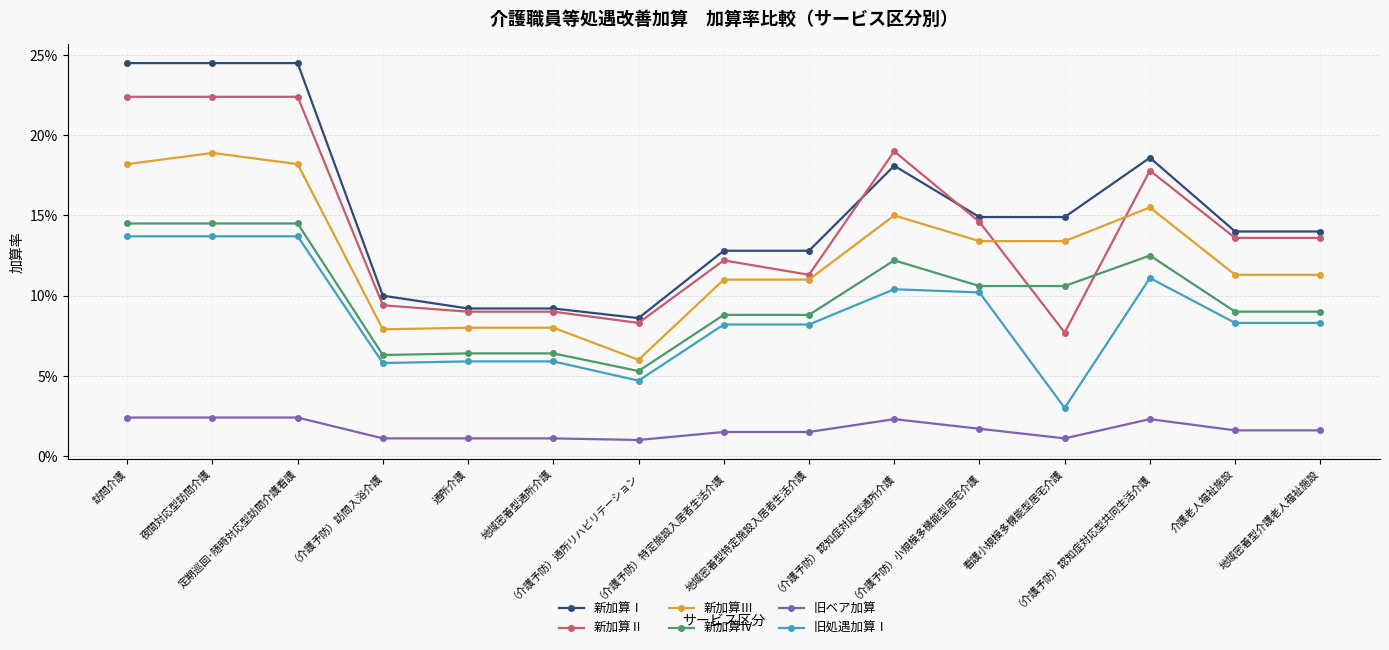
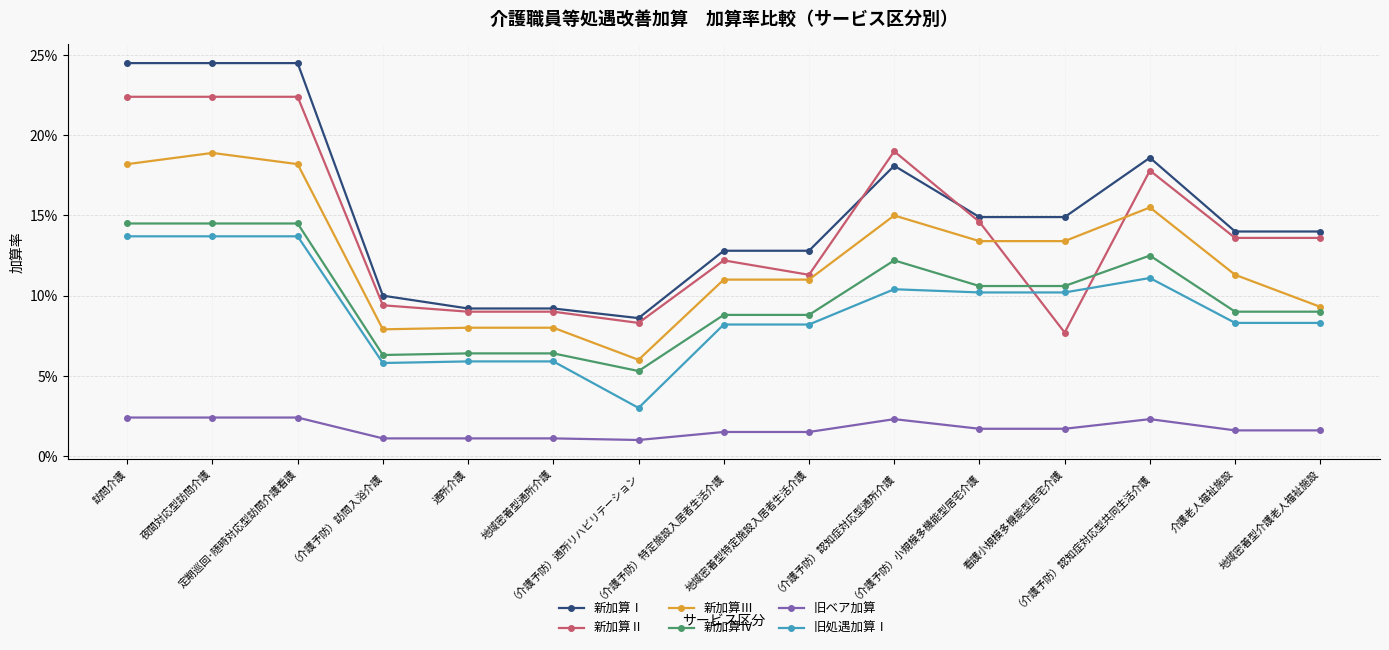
  {
    "新加算Ⅰ": {
      "訪問介護": "24.5%",
      "夜間対応型訪問介護": "24.5%",
      "定期巡回･随時対応型訪問介護看護": "24.5%",
      "（介護予防）訪問入浴介護": "10.0%",
      "通所介護": "9.2%",
      "地域密着型通所介護": "9.2%",
      "（介護予防）通所リハビリテーション": "8.6%",
      "（介護予防）特定施設入居者生活介護": "12.8%",
      "地域密着型特定施設入居者生活介護": "12.8%",
      "（介護予防）認知症対応型通所介護": "18.1%",
      "（介護予防）小規模多機能型居宅介護": "14.9%",
      "看護小規模多機能型居宅介護": "14.9%",
      "（介護予防）認知症対応型共同生活介護": "18.6%",
      "介護老人福祉施設": "14.0%",
      "地域密着型介護老人福祉施設": "14.0%"
    },
    "新加算Ⅱ": {
      "訪問介護": "22.4%",
      "夜間対応型訪問介護": "22.4%",
      "定期巡回･随時対応型訪問介護看護": "22.4%",
      "（介護予防）訪問入浴介護": "9.4%",
      "通所介護": "9.0%",
      "地域密着型通所介護": "9.0%",
      "（介護予防）通所リハビリテーション": "8.3%",
      "（介護予防）特定施設入居者生活介護": "12.2%",
      "地域密着型特定施設入居者生活介護": "11.3%",
      "（介護予防）認知症対応型通所介護": "19.0%",
      "（介護予防）小規模多機能型居宅介護": "14.6%",
      "看護小規模多機能型居宅介護": "7.7%",
      "（介護予防）認知症対応型共同生活介護": "17.8%",
      "介護老人福祉施設": "13.6%",
      "地域密着型介護老人福祉施設": "13.6%"
    },
    "新加算Ⅲ": {
      "訪問介護": "18.2%",
      "夜間対応型訪問介護": "18.9%",
      "定期巡回･随時対応型訪問介護看護": "18.2%",
      "（介護予防）訪問入浴介護": "7.9%",
      "通所介護": "8.0%",
      "地域密着型通所介護": "8.0%",
      "（介護予防）通所リハビリテーション": "6.0%",
      "（介護予防）特定施設入居者生活介護": "11.0%",
      "地域密着型特定施設入居者生活介護": "11.0%",
      "（介護予防）認知症対応型通所介護": "15.0%",
      "（介護予防）小規模多機能型居宅介護": "13.4%",
      "看護小規模多機能型居宅介護": "13.4%",
      "（介護予防）認知症対応型共同生活介護": "15.5%",
      "介護老人福祉施設": "11.3%",
-     "地域密着型介護老人福祉施設": "11.3%"
+     "地域密着型介護老人福祉施設": "9.3%"
    },
    "新加算Ⅳ": {
      "訪問介護": "14.5%",
      "夜間対応型訪問介護": "14.5%",
      "定期巡回･随時対応型訪問介護看護": "14.5%",
      "（介護予防）訪問入浴介護": "6.3%",
      "通所介護": "6.4%",
      "地域密着型通所介護": "6.4%",
      "（介護予防）通所リハビリテーション": "5.3%",
      "（介護予防）特定施設入居者生活介護": "8.8%",
      "地域密着型特定施設入居者生活介護": "8.8%",
      "（介護予防）認知症対応型通所介護": "12.2%",
      "（介護予防）小規模多機能型居宅介護": "10.6%",
      "看護小規模多機能型居宅介護": "10.6%",
      "（介護予防）認知症対応型共同生活介護": "12.5%",
      "介護老人福祉施設": "9.0%",
      "地域密着型介護老人福祉施設": "9.0%"
    },
    "旧ベア加算": {
      "訪問介護": "2.4%",
      "夜間対応型訪問介護": "2.4%",
      "定期巡回･随時対応型訪問介護看護": "2.4%",
      "（介護予防）訪問入浴介護": "1.1%",
      "通所介護": "1.1%",
      "地域密着型通所介護": "1.1%",
      "（介護予防）通所リハビリテーション": "1.0%",
      "（介護予防）特定施設入居者生活介護": "1.5%",
      "地域密着型特定施設入居者生活介護": "1.5%",
      "（介護予防）認知症対応型通所介護": "2.3%",
      "（介護予防）小規模多機能型居宅介護": "1.7%",
-     "看護小規模多機能型居宅介護": "1.1%",
+     "看護小規模多機能型居宅介護": "1.7%",
      "（介護予防）認知症対応型共同生活介護": "2.3%",
      "介護老人福祉施設": "1.6%",
      "地域密着型介護老人福祉施設": "1.6%"
    },
    "旧処遇加算Ⅰ": {
      "訪問介護": "13.7%",
      "夜間対応型訪問介護": "13.7%",
      "定期巡回･随時対応型訪問介護看護": "13.7%",
      "（介護予防）訪問入浴介護": "5.8%",
      "通所介護": "5.9%",
      "地域密着型通所介護": "5.9%",
-     "（介護予防）通所リハビリテーション": "4.7%",
+     "（介護予防）通所リハビリテーション": "3.0%",
      "（介護予防）特定施設入居者生活介護": "8.2%",
      "地域密着型特定施設入居者生活介護": "8.2%",
      "（介護予防）認知症対応型通所介護": "10.4%",
      "（介護予防）小規模多機能型居宅介護": "10.2%",
-     "看護小規模多機能型居宅介護": "3.0%",
+     "看護小規模多機能型居宅介護": "10.2%",
      "（介護予防）認知症対応型共同生活介護": "11.1%",
      "介護老人福祉施設": "8.3%",
      "地域密着型介護老人福祉施設": "8.3%"
    }
  }
